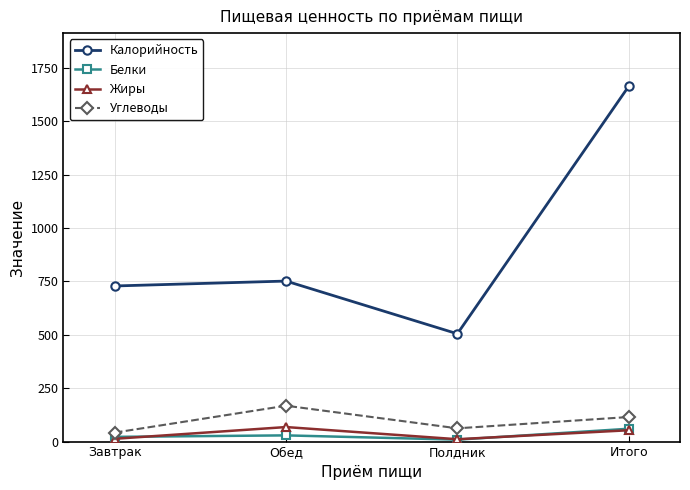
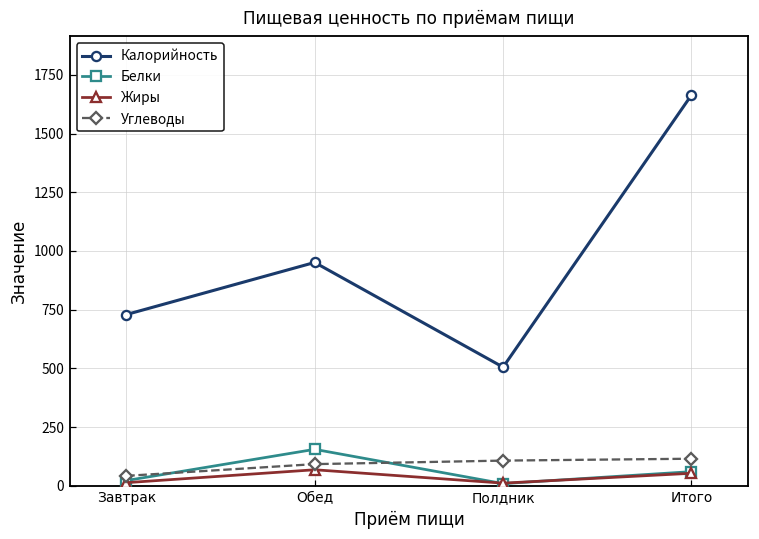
  {
    "Калорийность": {
      "Завтрак": 730,
-     "Обед": 750,
+     "Обед": 950,
      "Полдник": 510,
      "Итого": 1660
    },
    "Белки": {
-     "Обед": 30
+     "Обед": 160
    },
    "Жиры": {
      "Обед": 70
    },
    "Углеводы": {
      "Завтрак": 40,
-     "Обед": 170,
-     "Полдник": 60,
+     "Обед": 90,
+     "Полдник": 110,
      "Итого": 120
    }
  }
